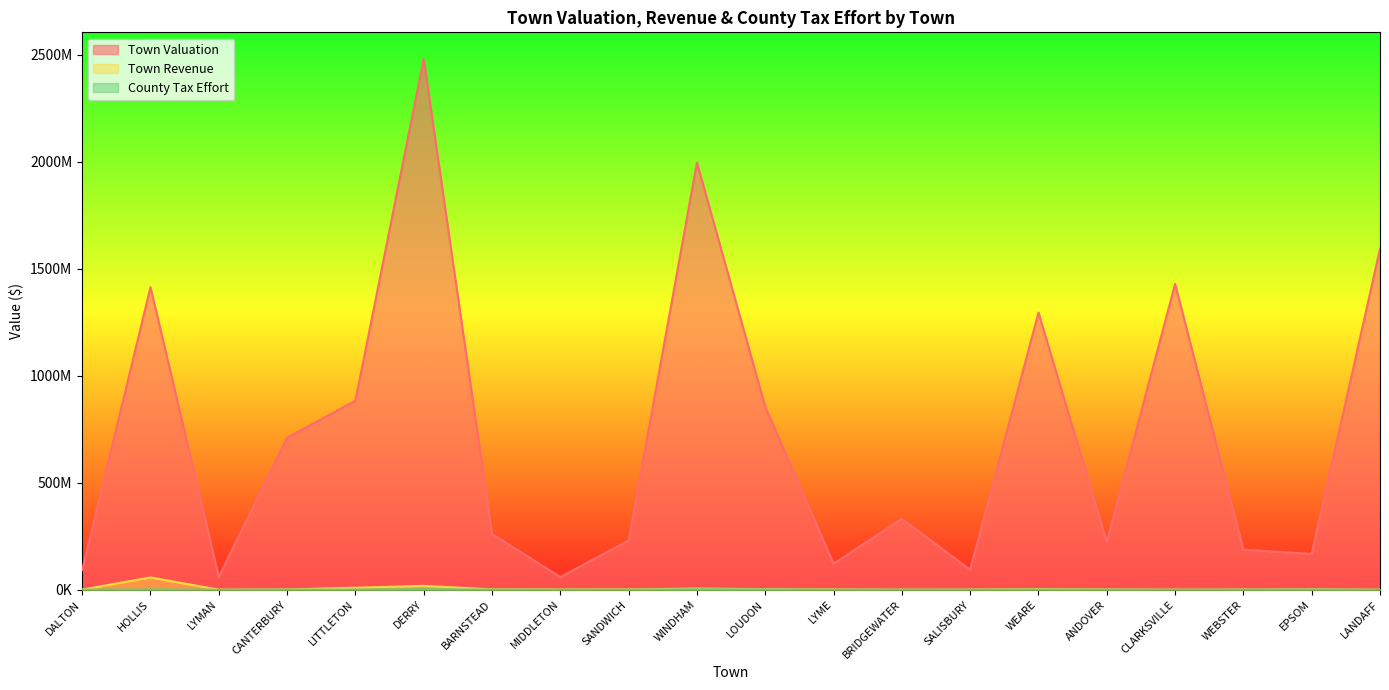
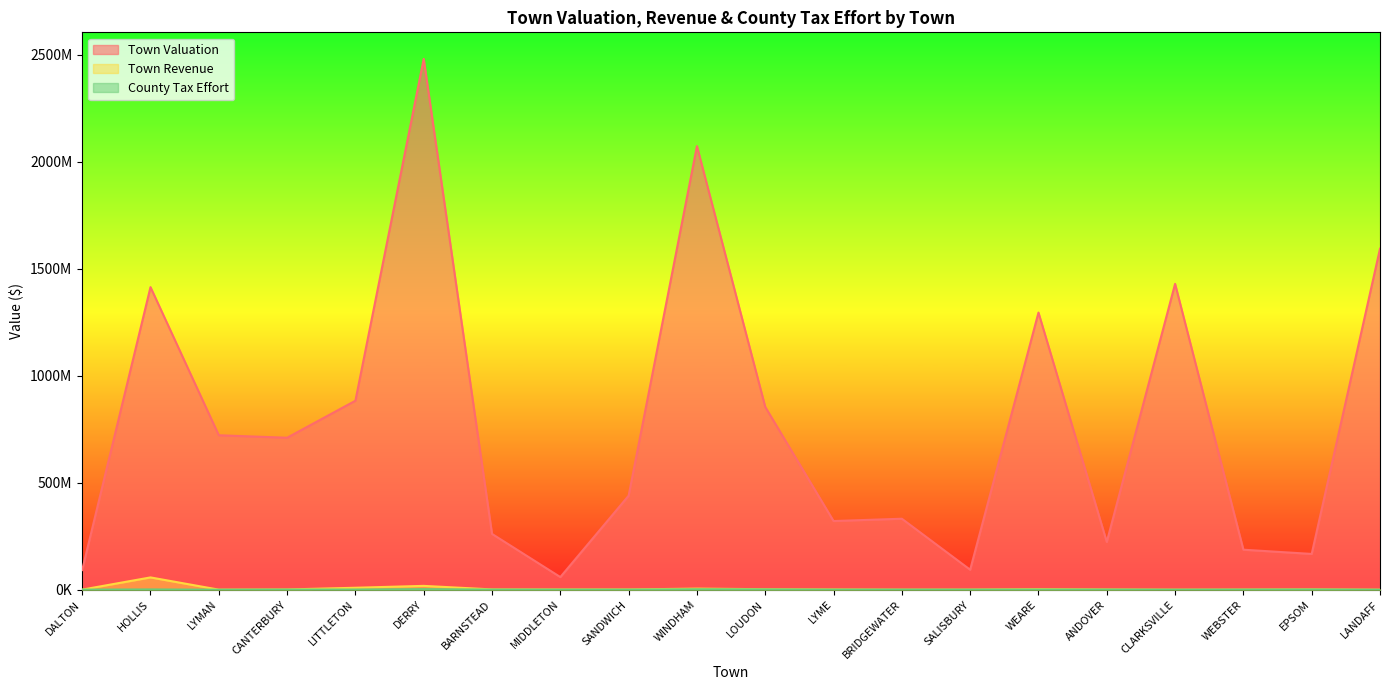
  {
    "Town Valuation": {
      "DALTON": 90000000,
      "HOLLIS": 1410000000,
-     "LYMAN": 60000000,
+     "LYMAN": 720000000,
      "CANTERBURY": 710000000,
      "LITTLETON": 880000000,
      "DERRY": 2480000000,
      "BARNSTEAD": 260000000,
      "MIDDLETON": 60000000,
-     "SANDWICH": 230000000,
-     "WINDHAM": 2000000000,
+     "SANDWICH": 440000000,
+     "WINDHAM": 2070000000,
      "LOUDON": 850000000,
-     "LYME": 120000000,
+     "LYME": 320000000,
      "BRIDGEWATER": 330000000,
      "SALISBURY": 90000000,
      "WEARE": 1300000000,
      "ANDOVER": 220000000,
      "CLARKSVILLE": 1430000000,
      "WEBSTER": 190000000,
      "EPSOM": 170000000,
      "LANDAFF": 1590000000
    },
    "Town Revenue": {
      "HOLLIS": 60000000,
      "DERRY": 20000000
    },
    "County Tax Effort": {
      "HOLLIS": 0,
      "DERRY": 0
    }
  }
